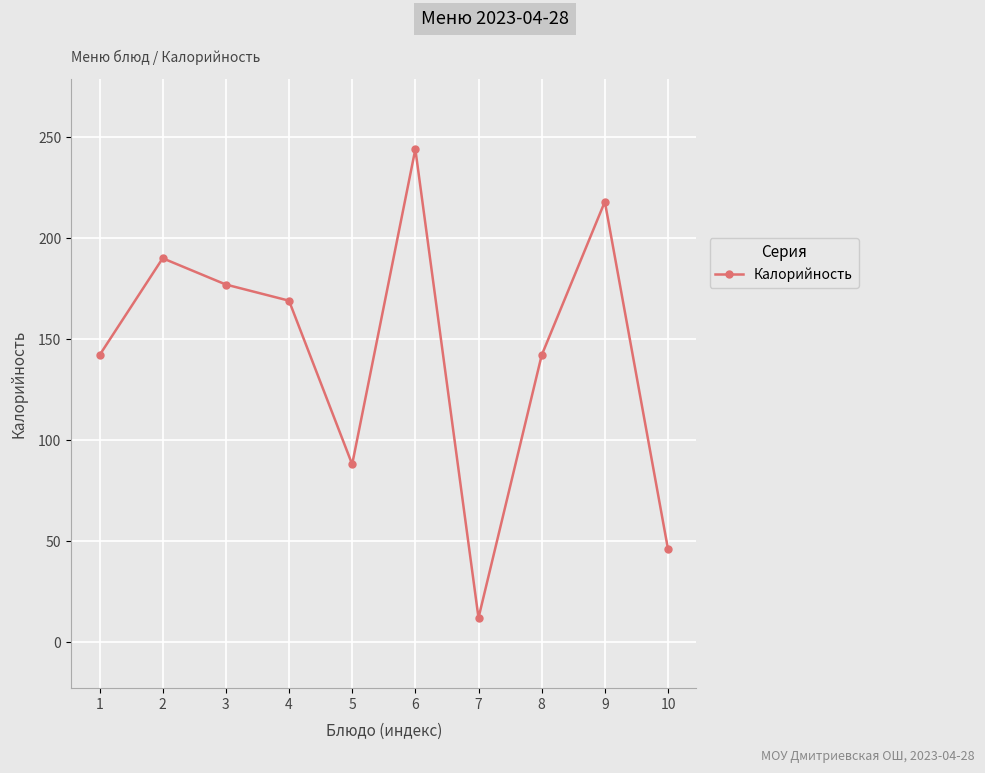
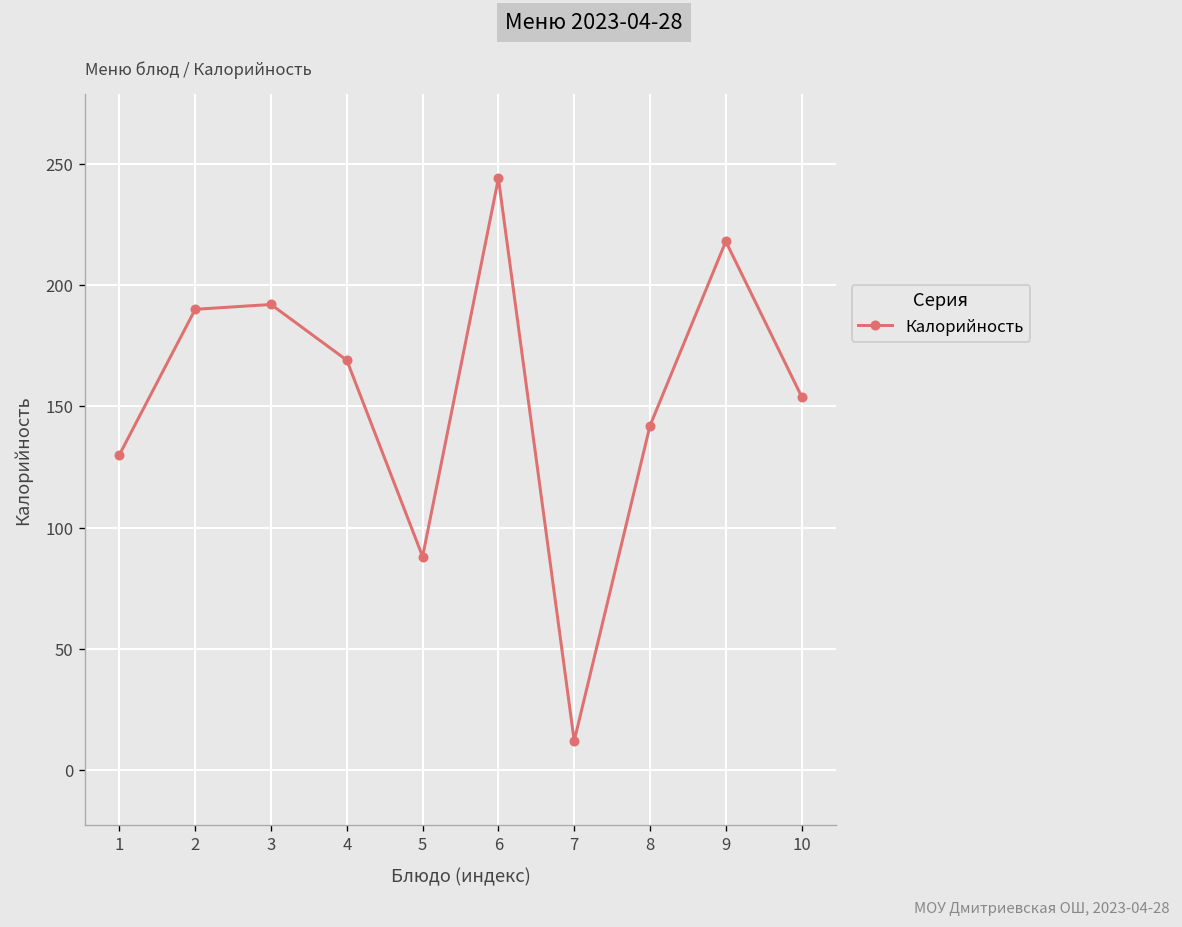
  {
-   "1": 142,
+   "1": 130,
    "2": 190,
-   "3": 177,
+   "3": 192,
    "4": 169,
    "5": 88,
    "6": 244,
    "7": 12,
    "8": 142,
    "9": 218,
-   "10": 46
+   "10": 154
  }
